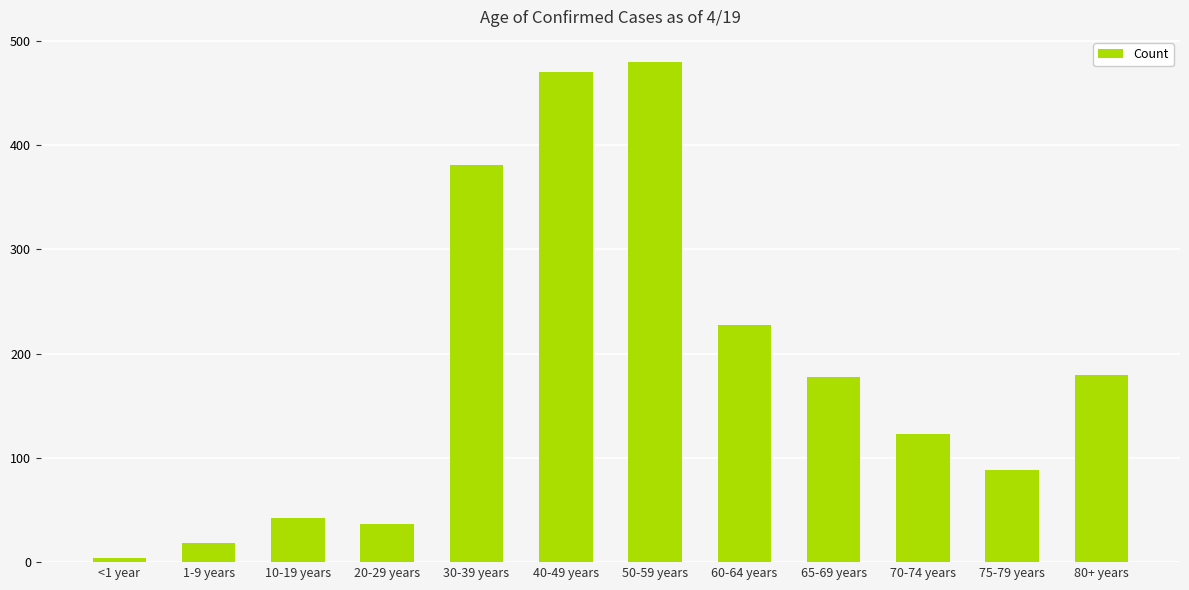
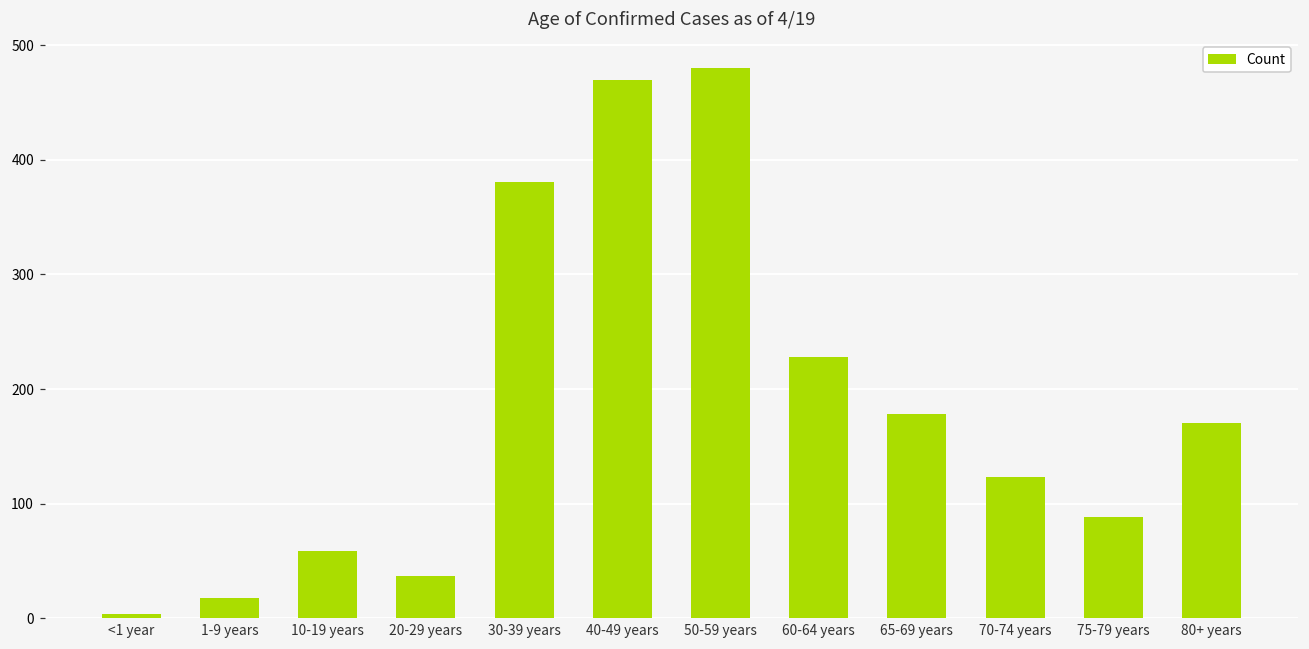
  {
    "<1 year": 4,
    "1-9 years": 18,
-   "10-19 years": 42,
+   "10-19 years": 59,
    "20-29 years": 37,
    "30-39 years": 381,
    "40-49 years": 470,
    "50-59 years": 480,
    "60-64 years": 228,
    "65-69 years": 178,
    "70-74 years": 123,
    "75-79 years": 88,
-   "80+ years": 180
+   "80+ years": 170
  }
